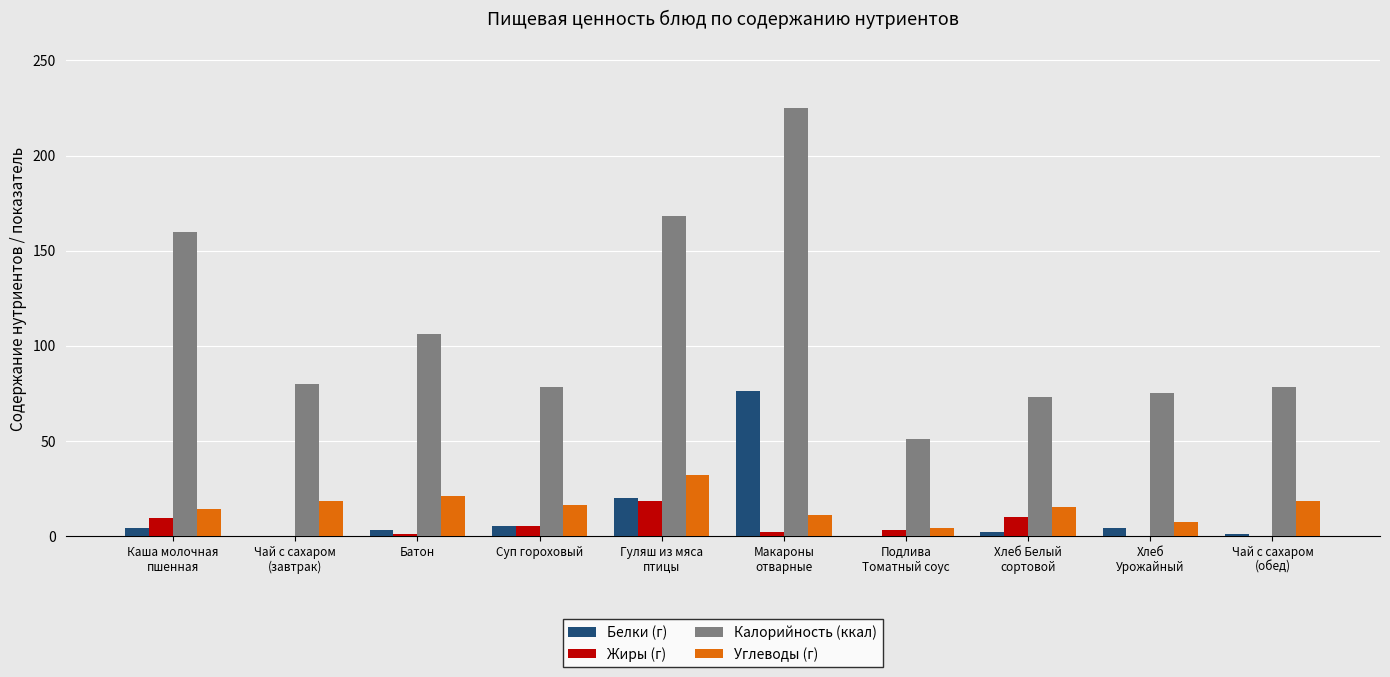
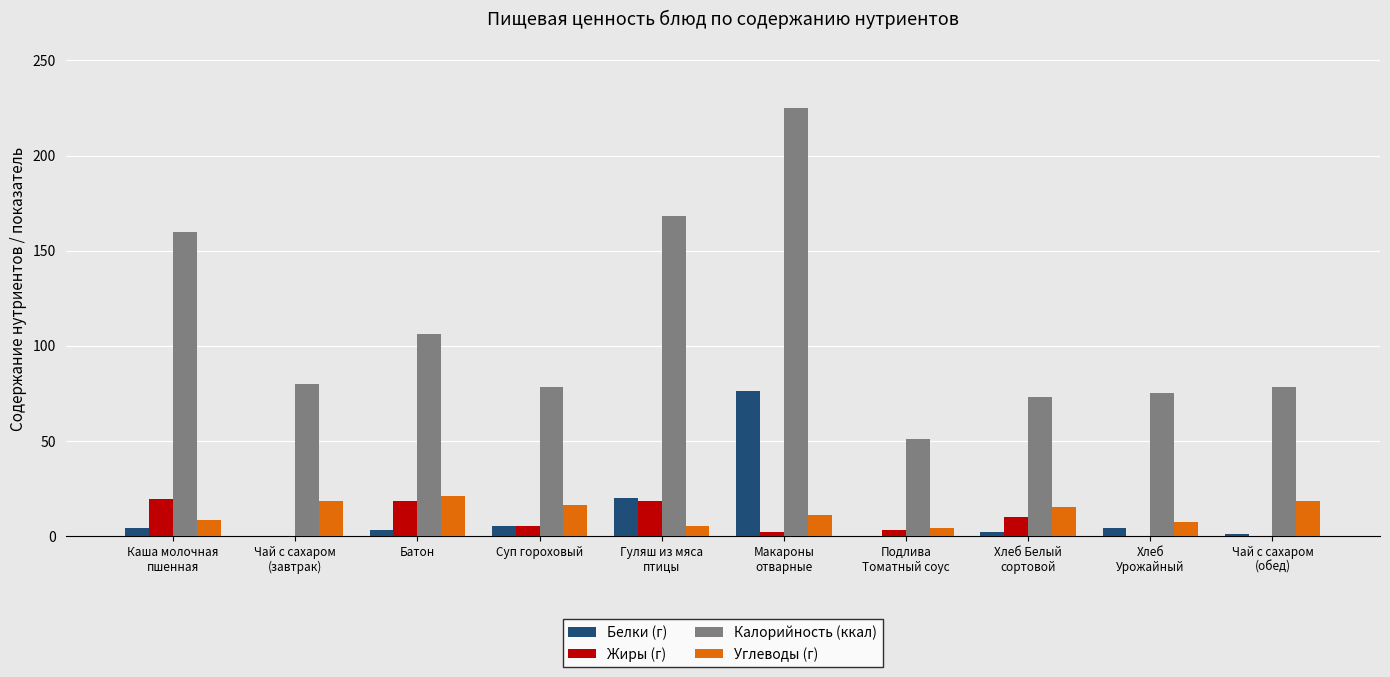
  {
    "Белки (г)": {
      "Каша молочная пшенная": 4,
      "Чай с сахаром (завтрак)": 0,
      "Батон": 3,
      "Суп гороховый": 5,
      "Гуляш из мяса птицы": 20,
      "Макароны отварные": 76,
      "Подлива Томатный соус": 0,
      "Хлеб Белый сортовой": 2,
      "Хлеб Урожайный": 4
    },
    "Жиры (г)": {
-     "Каша молочная пшенная": 9,
+     "Каша молочная пшенная": 19,
      "Чай с сахаром (завтрак)": 0,
-     "Батон": 1,
+     "Батон": 18,
      "Суп гороховый": 5,
      "Гуляш из мяса птицы": 18,
      "Макароны отварные": 2,
      "Подлива Томатный соус": 3,
      "Хлеб Белый сортовой": 10,
      "Хлеб Урожайный": 0,
      "Чай с сахаром (обед)": 0
    },
    "Калорийность (ккал)": {
      "Каша молочная пшенная": 160,
      "Чай с сахаром (завтрак)": 80,
      "Батон": 106,
      "Суп гороховый": 78,
      "Гуляш из мяса птицы": 168,
      "Макароны отварные": 225,
      "Подлива Томатный соус": 51,
      "Хлеб Белый сортовой": 73,
      "Хлеб Урожайный": 75,
      "Чай с сахаром (обед)": 78
    },
    "Углеводы (г)": {
-     "Каша молочная пшенная": 14,
+     "Каша молочная пшенная": 8,
      "Чай с сахаром (завтрак)": 18,
      "Батон": 21,
      "Суп гороховый": 16,
-     "Гуляш из мяса птицы": 32,
+     "Гуляш из мяса птицы": 5,
      "Макароны отварные": 11,
      "Подлива Томатный соус": 4,
      "Хлеб Белый сортовой": 15,
      "Хлеб Урожайный": 7,
      "Чай с сахаром (обед)": 18
    }
  }
